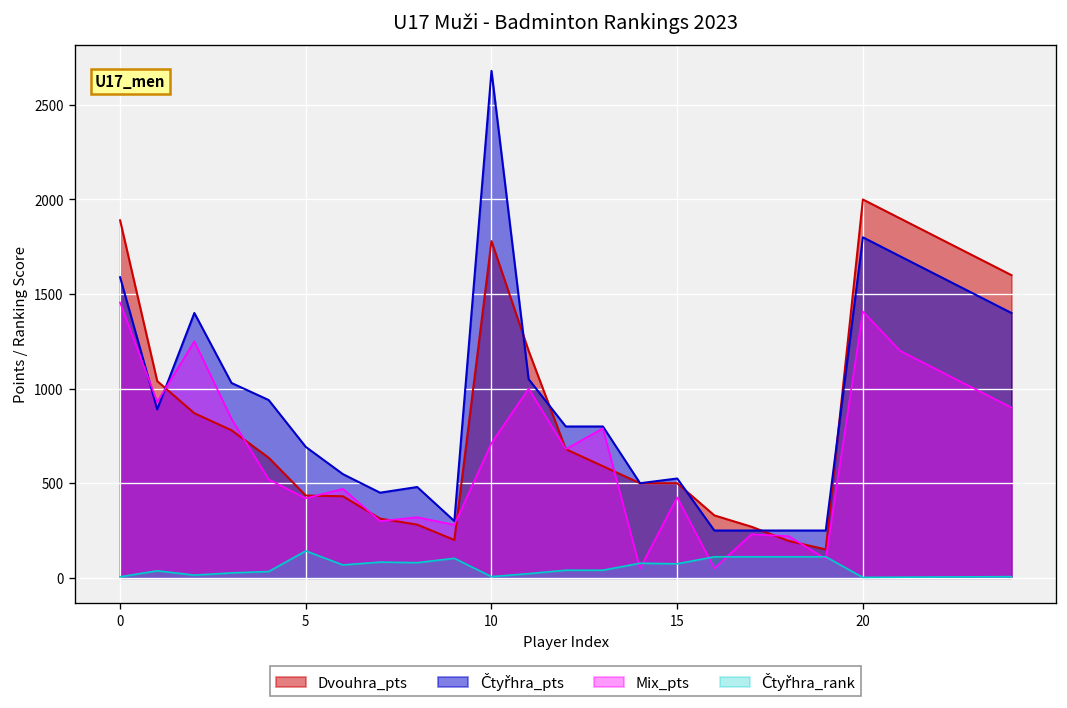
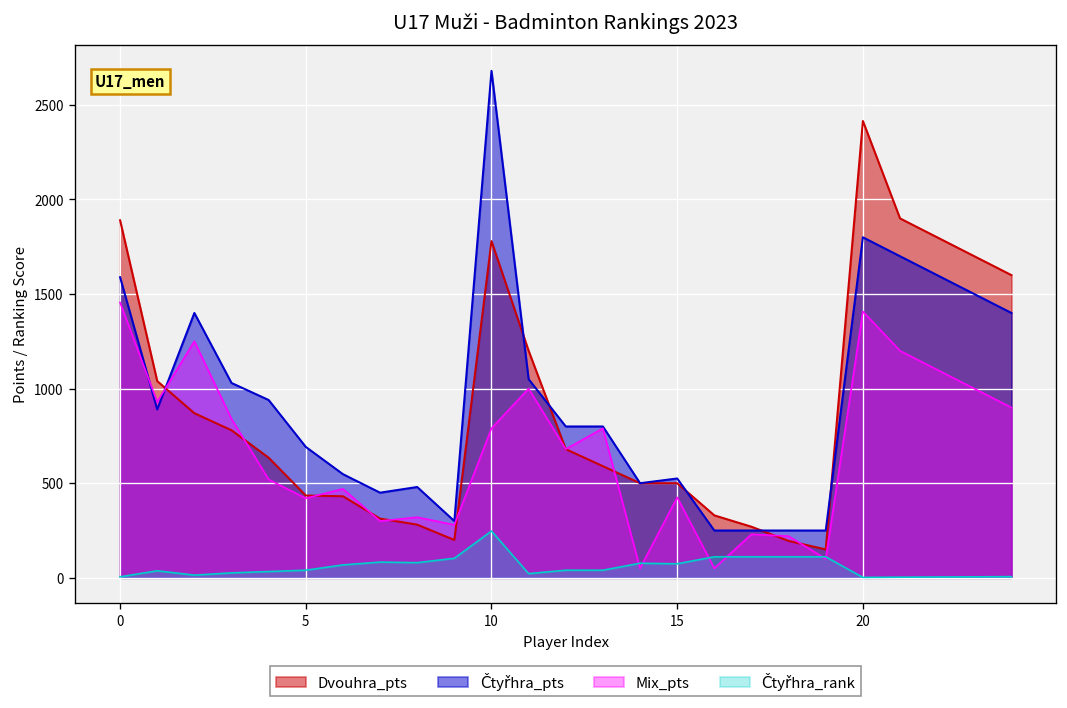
  {
    "Dvouhra_pts": {
      "0": 1890,
      "10": 1780,
      "15": 500,
-     "20": 2000
+     "20": 2420
    },
    "Čtyřhra_pts": {
      "0": 1590,
      "5": 690,
      "10": 2680,
      "15": 530,
      "20": 1800
    },
    "Mix_pts": {
      "0": 1460,
-     "10": 710,
+     "10": 790,
      "15": 430,
      "20": 1410
    },
    "Čtyřhra_rank": {
      "0": 10,
-     "5": 140,
-     "10": 10,
+     "5": 40,
+     "10": 250,
      "15": 70,
      "20": 0
    }
  }
